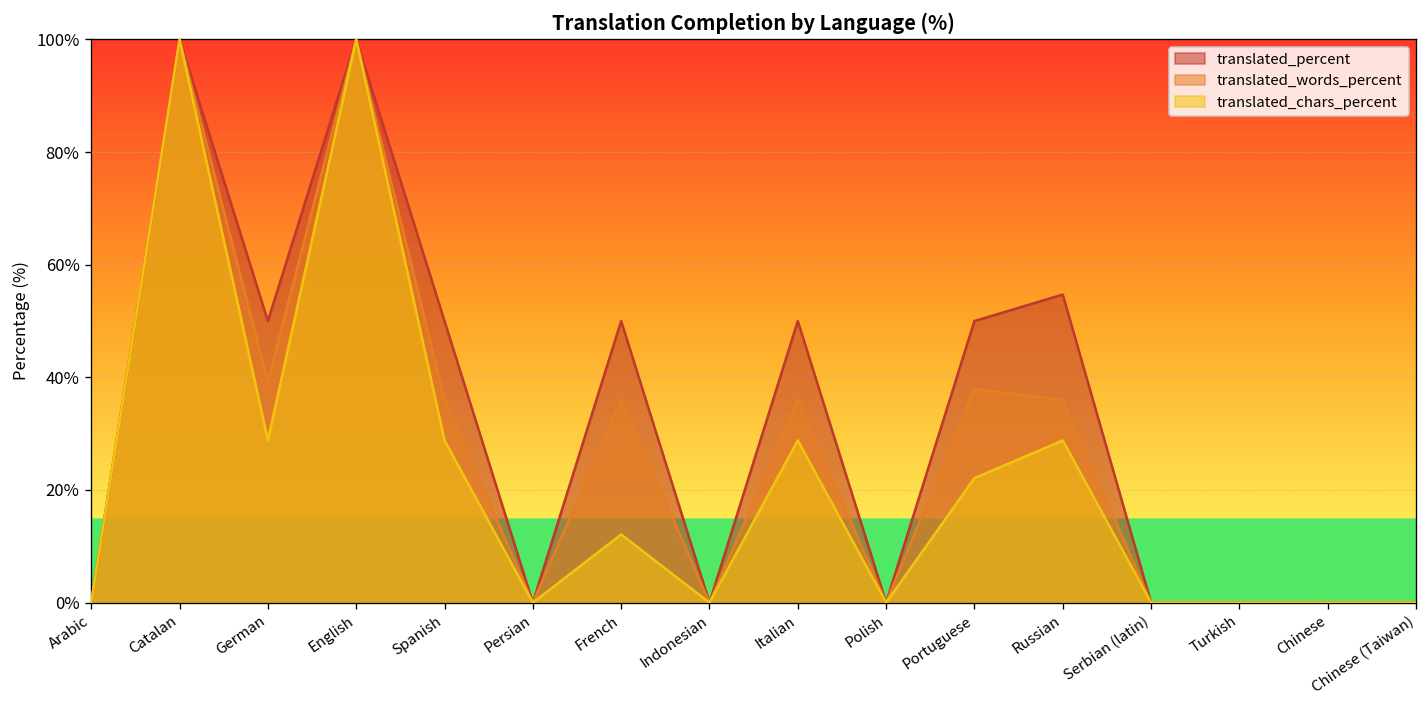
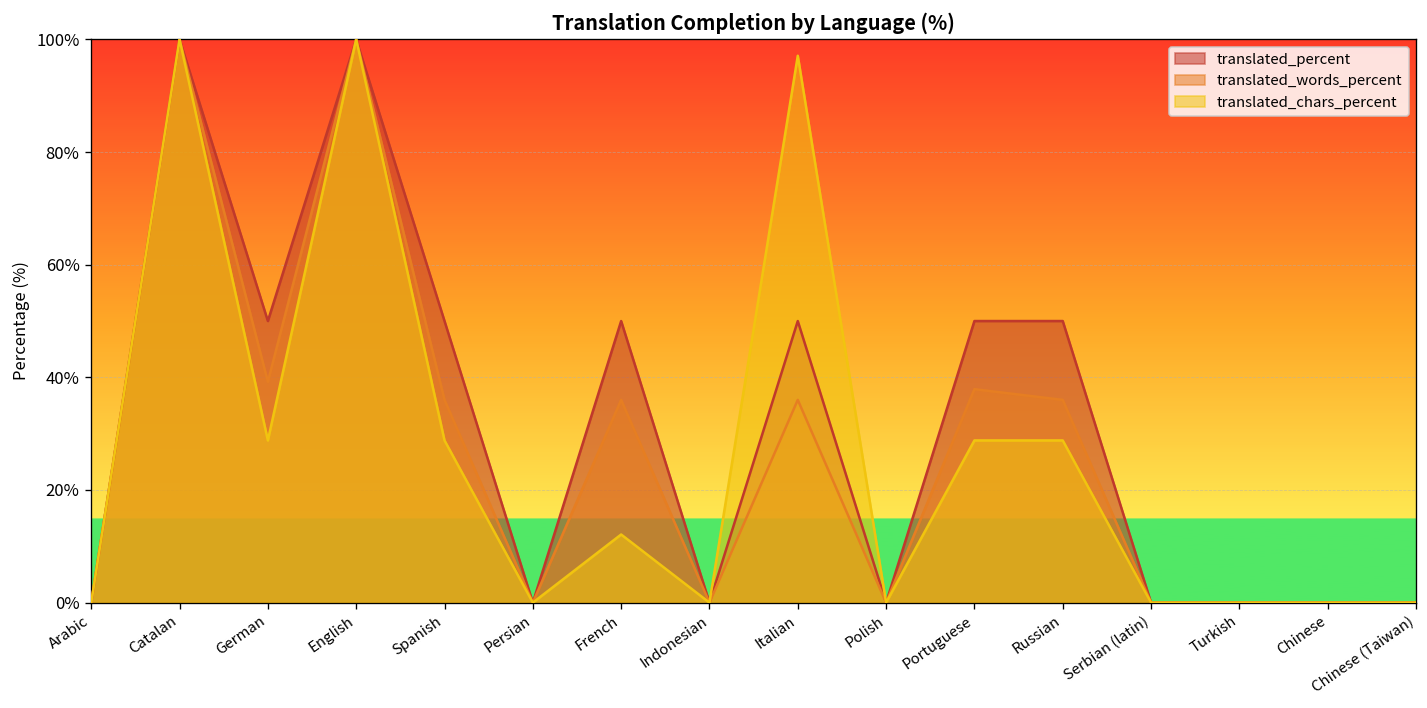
  {
    "translated_percent": {
      "German": "50%",
      "Spanish": "50%",
      "French": "50%",
      "Italian": "50%",
      "Portuguese": "50%",
-     "Russian": "55%"
+     "Russian": "50%"
    },
    "translated_words_percent": {
      "German": "39%",
      "Spanish": "36%",
      "French": "36%",
      "Italian": "36%",
      "Portuguese": "38%",
      "Russian": "36%"
    },
    "translated_chars_percent": {
      "German": "29%",
      "Spanish": "29%",
      "French": "12%",
-     "Italian": "29%",
-     "Portuguese": "22%",
+     "Italian": "97%",
+     "Portuguese": "29%",
      "Russian": "29%"
    }
  }
